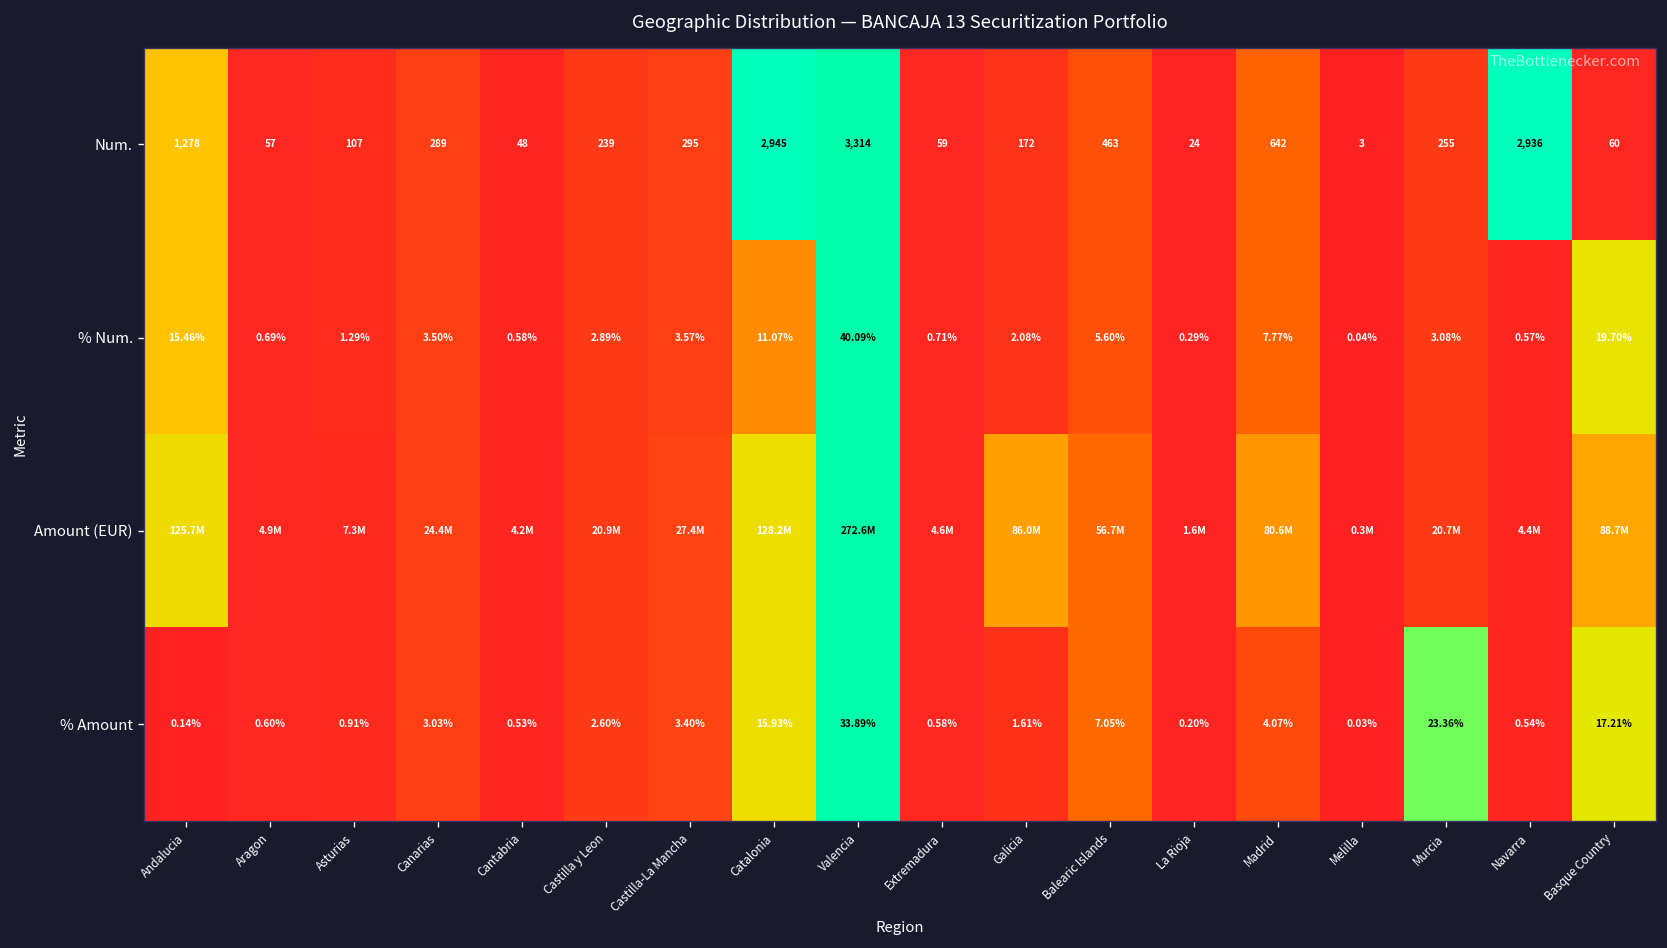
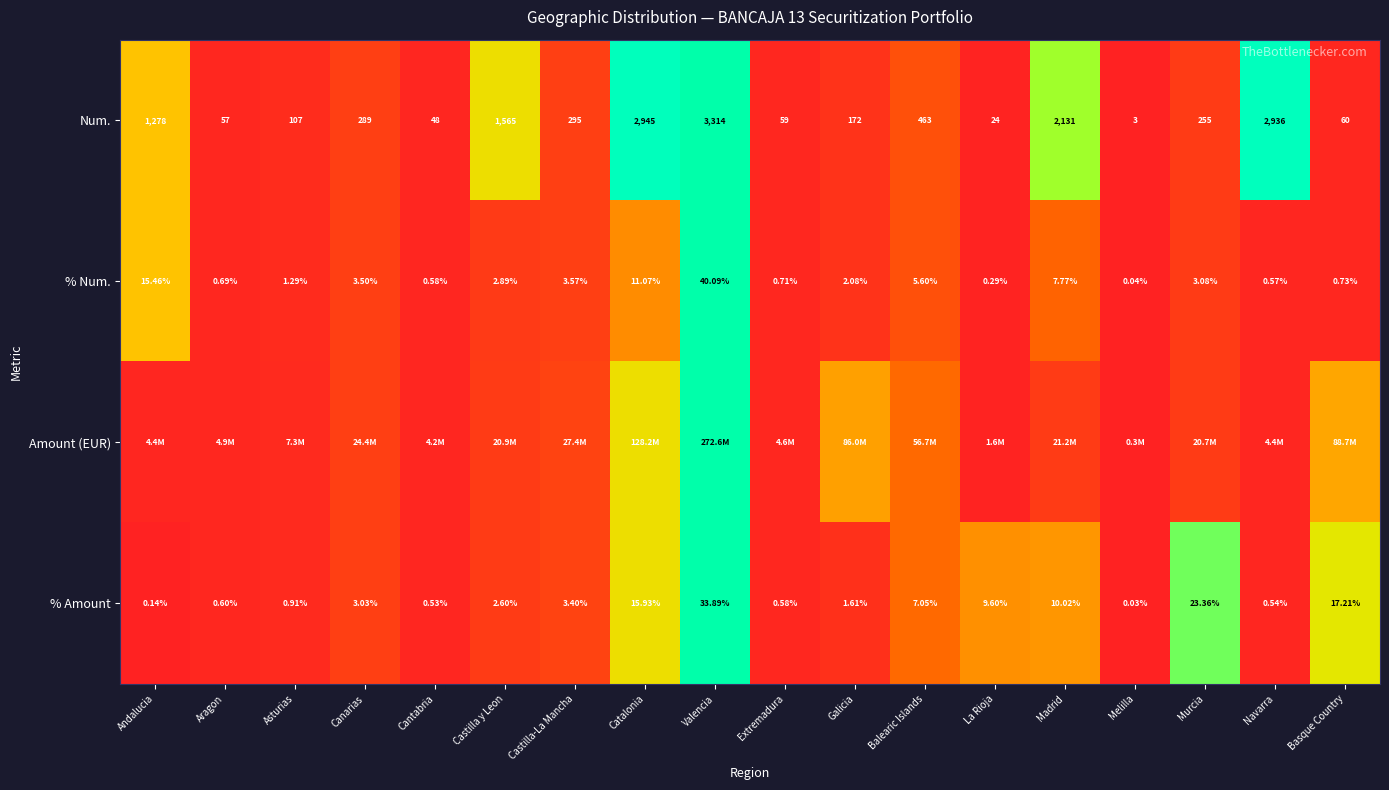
  {
    "Num.": {
      "Andalucia": "1,278",
      "Aragon": "57",
      "Asturias": "107",
      "Canarias": "289",
      "Cantabria": "48",
-     "Castilla y Leon": "239",
+     "Castilla y Leon": "1,565",
      "Castilla-La Mancha": "295",
      "Catalonia": "2,945",
      "Valencia": "3,314",
      "Extremadura": "59",
      "Galicia": "172",
      "Balearic Islands": "463",
      "La Rioja": "24",
-     "Madrid": "642",
+     "Madrid": "2,131",
      "Melilla": "3",
      "Murcia": "255",
      "Basque Country": "60"
    },
    "% Num.": {
      "Andalucia": "15.46%",
      "Aragon": "0.69%",
      "Asturias": "1.29%",
      "Canarias": "3.50%",
      "Cantabria": "0.58%",
      "Castilla y Leon": "2.89%",
      "Castilla-La Mancha": "3.57%",
      "Catalonia": "11.07%",
      "Valencia": "40.09%",
      "Extremadura": "0.71%",
      "Galicia": "2.08%",
      "Balearic Islands": "5.60%",
      "La Rioja": "0.29%",
      "Madrid": "7.77%",
      "Melilla": "0.04%",
      "Murcia": "3.08%",
      "Navarra": "0.57%",
-     "Basque Country": "19.70%"
+     "Basque Country": "0.73%"
    },
    "Amount (EUR)": {
-     "Andalucia": "125.7M",
+     "Andalucia": "4.4M",
      "Aragon": "4.9M",
      "Asturias": "7.3M",
      "Canarias": "24.4M",
      "Cantabria": "4.2M",
      "Castilla y Leon": "20.9M",
      "Castilla-La Mancha": "27.4M",
      "Catalonia": "128.2M",
      "Valencia": "272.6M",
      "Extremadura": "4.6M",
      "Galicia": "86.0M",
      "Balearic Islands": "56.7M",
      "La Rioja": "1.6M",
-     "Madrid": "80.6M",
+     "Madrid": "21.2M",
      "Melilla": "0.3M",
      "Murcia": "20.7M",
      "Navarra": "4.4M",
      "Basque Country": "88.7M"
    },
    "% Amount": {
      "Andalucia": "0.14%",
      "Aragon": "0.60%",
      "Asturias": "0.91%",
      "Canarias": "3.03%",
      "Cantabria": "0.53%",
      "Castilla y Leon": "2.60%",
      "Castilla-La Mancha": "3.40%",
      "Catalonia": "15.93%",
      "Valencia": "33.89%",
      "Extremadura": "0.58%",
      "Galicia": "1.61%",
      "Balearic Islands": "7.05%",
-     "La Rioja": "0.20%",
-     "Madrid": "4.07%",
+     "La Rioja": "9.60%",
+     "Madrid": "10.02%",
      "Melilla": "0.03%",
      "Murcia": "23.36%",
      "Navarra": "0.54%",
      "Basque Country": "17.21%"
    }
  }
